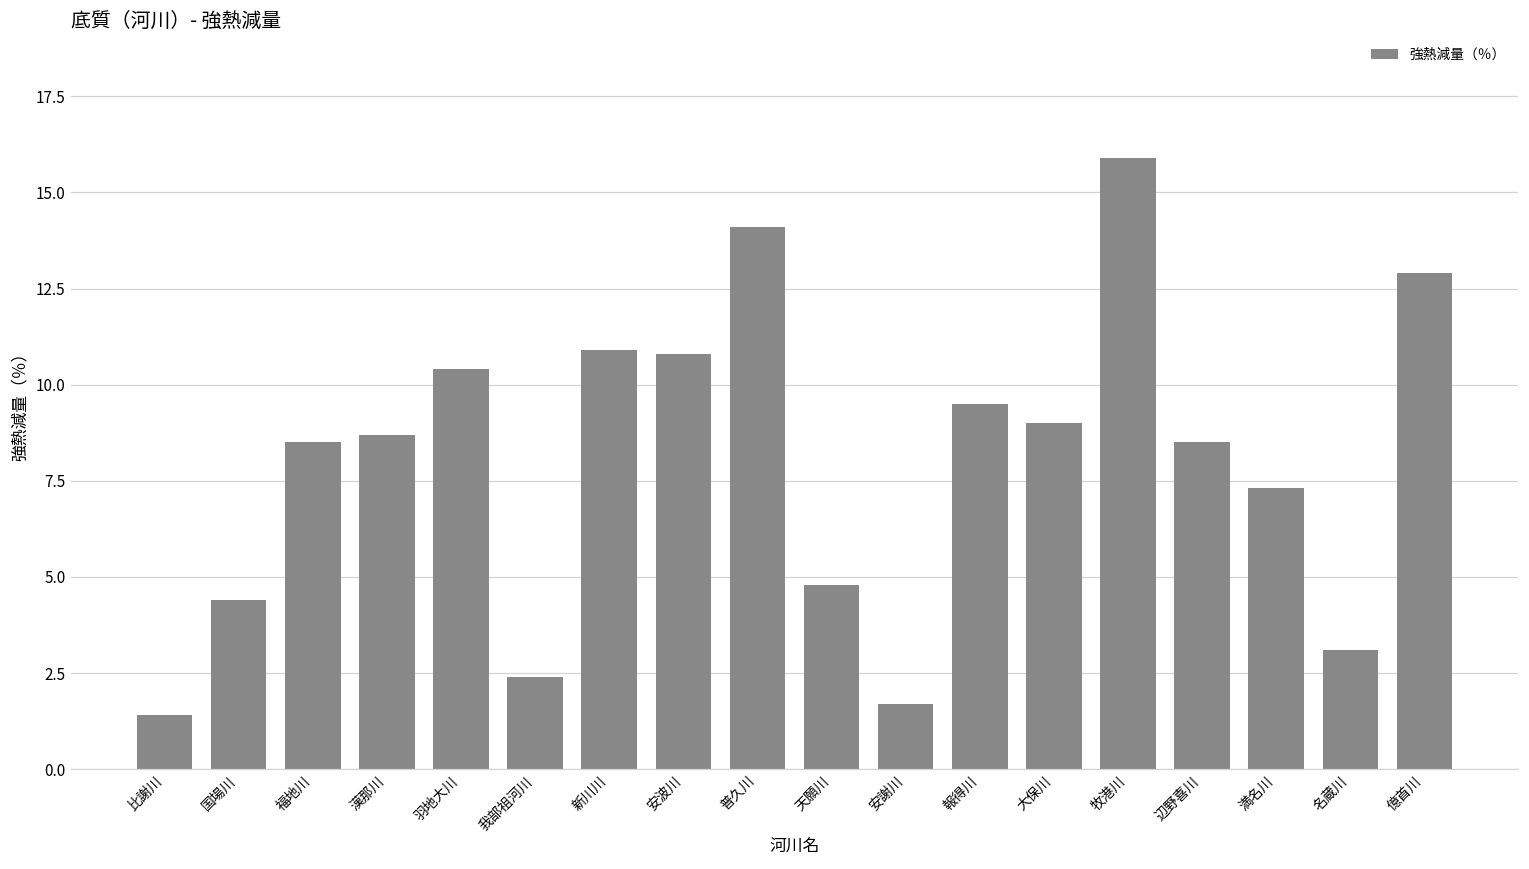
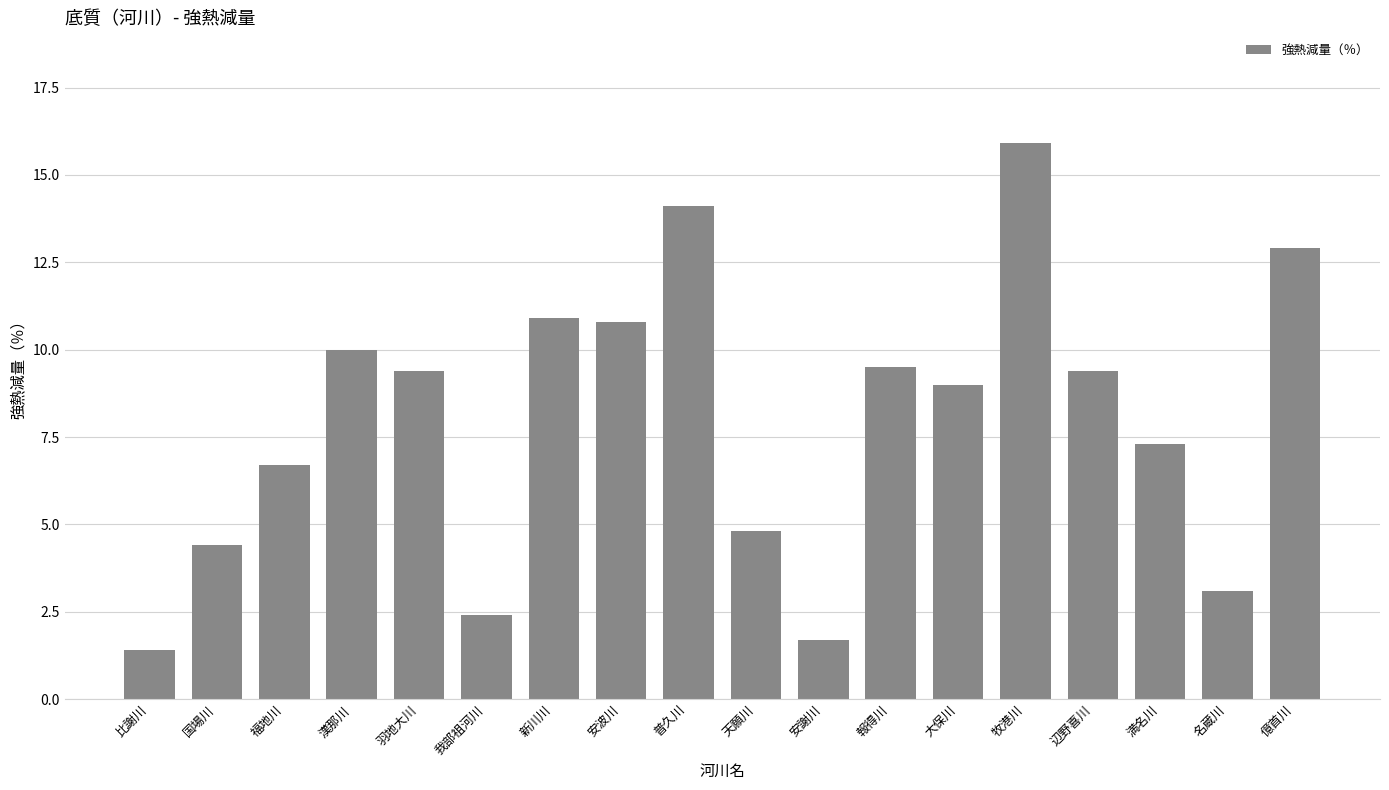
  {
    "比謝川": 1.4,
    "国場川": 4.4,
-   "福地川": 8.5,
-   "漢那川": 8.7,
-   "羽地大川": 10.4,
+   "福地川": 6.7,
+   "漢那川": 10.0,
+   "羽地大川": 9.4,
    "我部祖河川": 2.4,
    "新川川": 10.9,
    "安波川": 10.8,
    "普久川": 14.1,
    "天願川": 4.8,
    "安謝川": 1.7,
    "報得川": 9.5,
    "大保川": 9.0,
    "牧港川": 15.9,
-   "辺野喜川": 8.5,
+   "辺野喜川": 9.4,
    "満名川": 7.3,
    "名蔵川": 3.1,
    "億首川": 12.9
  }
